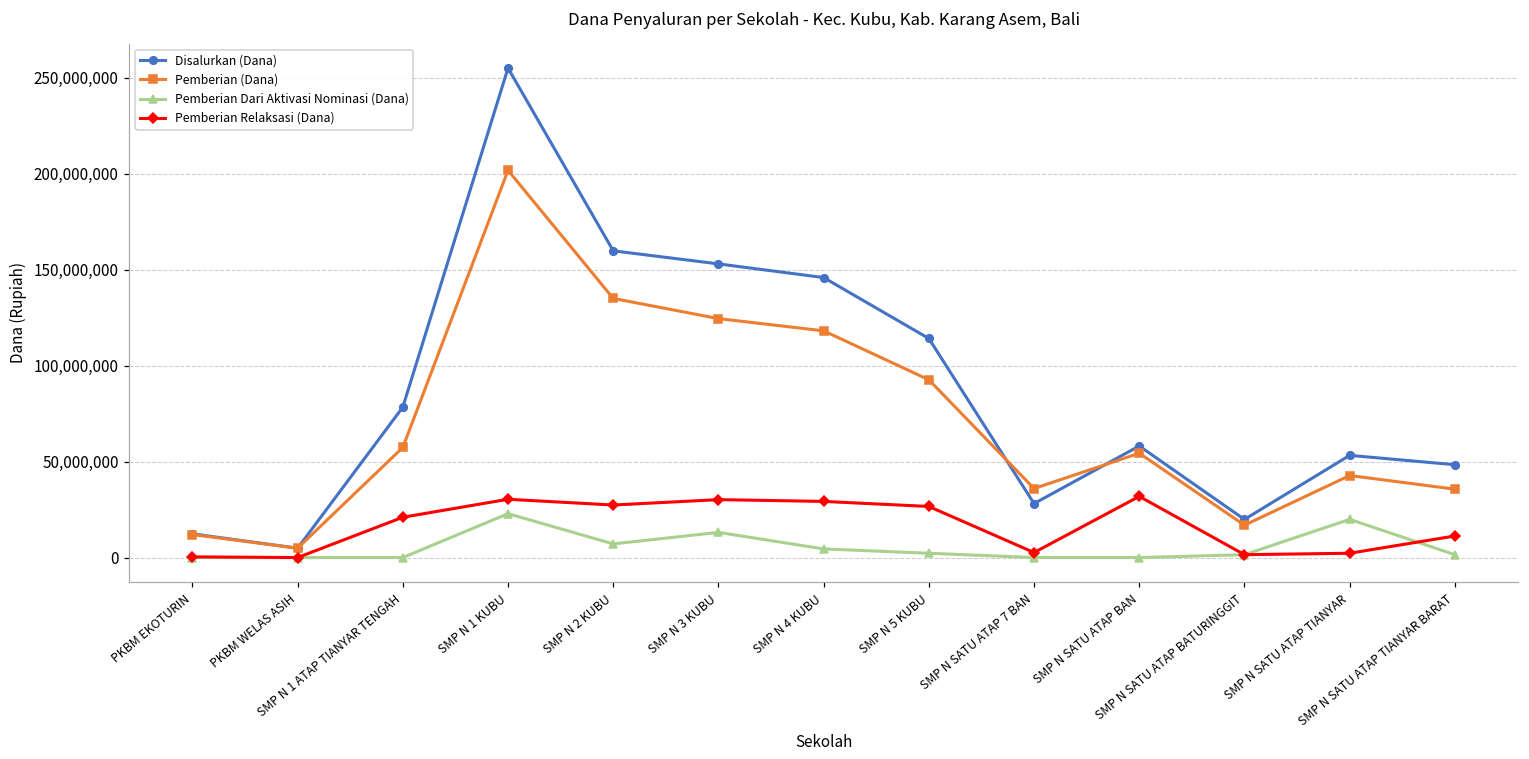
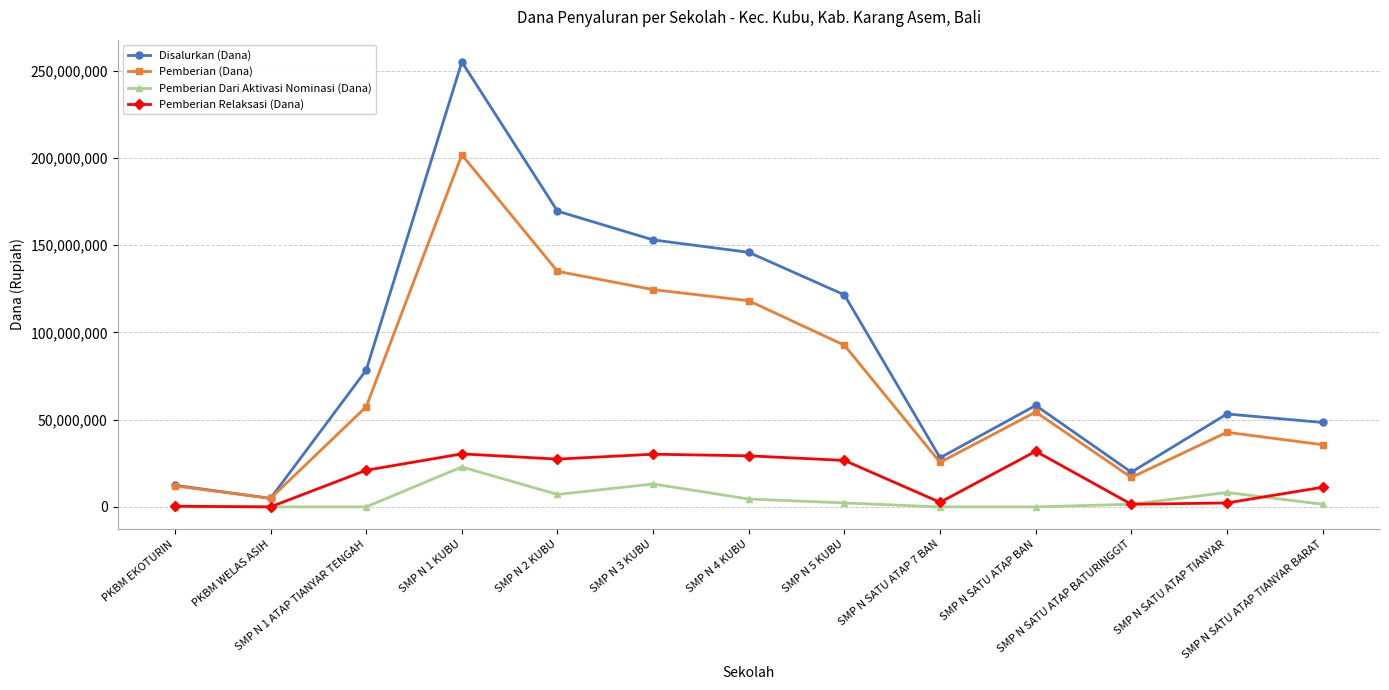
  {
    "Disalurkan (Dana)": {
      "SMP N 1 ATAP TIANYAR TENGAH": "78,000,000",
      "SMP N 1 KUBU": "255,000,000",
-     "SMP N 2 KUBU": "160,000,000",
+     "SMP N 2 KUBU": "170,000,000",
      "SMP N 3 KUBU": "153,000,000",
      "SMP N 4 KUBU": "146,000,000",
-     "SMP N 5 KUBU": "114,000,000",
+     "SMP N 5 KUBU": "122,000,000",
      "SMP N SATU ATAP 7 BAN": "28,000,000",
      "SMP N SATU ATAP BAN": "58,000,000",
      "SMP N SATU ATAP BATURINGGIT": "20,000,000",
      "SMP N SATU ATAP TIANYAR": "53,000,000",
      "SMP N SATU ATAP TIANYAR BARAT": "48,000,000"
    },
    "Pemberian (Dana)": {
      "SMP N 1 ATAP TIANYAR TENGAH": "57,000,000",
      "SMP N 1 KUBU": "202,000,000",
      "SMP N 2 KUBU": "135,000,000",
      "SMP N 3 KUBU": "125,000,000",
      "SMP N 4 KUBU": "118,000,000",
      "SMP N 5 KUBU": "93,000,000",
-     "SMP N SATU ATAP 7 BAN": "36,000,000",
+     "SMP N SATU ATAP 7 BAN": "26,000,000",
      "SMP N SATU ATAP BAN": "54,000,000",
      "SMP N SATU ATAP BATURINGGIT": "17,000,000",
      "SMP N SATU ATAP TIANYAR": "43,000,000",
      "SMP N SATU ATAP TIANYAR BARAT": "36,000,000"
    },
    "Pemberian Dari Aktivasi Nominasi (Dana)": {
      "SMP N 1 ATAP TIANYAR TENGAH": "0",
      "SMP N 1 KUBU": "23,000,000",
      "SMP N 2 KUBU": "7,000,000",
      "SMP N 3 KUBU": "13,000,000",
      "SMP N 4 KUBU": "5,000,000",
      "SMP N 5 KUBU": "2,000,000",
      "SMP N SATU ATAP 7 BAN": "0",
      "SMP N SATU ATAP BAN": "0",
-     "SMP N SATU ATAP TIANYAR": "20,000,000",
+     "SMP N SATU ATAP TIANYAR": "8,000,000",
      "SMP N SATU ATAP TIANYAR BARAT": "2,000,000"
    },
    "Pemberian Relaksasi (Dana)": {
      "SMP N 1 ATAP TIANYAR TENGAH": "21,000,000",
      "SMP N 1 KUBU": "30,000,000",
      "SMP N 2 KUBU": "27,000,000",
      "SMP N 3 KUBU": "30,000,000",
      "SMP N 4 KUBU": "29,000,000",
      "SMP N 5 KUBU": "27,000,000",
      "SMP N SATU ATAP 7 BAN": "3,000,000",
      "SMP N SATU ATAP BAN": "32,000,000",
      "SMP N SATU ATAP TIANYAR": "2,000,000",
      "SMP N SATU ATAP TIANYAR BARAT": "11,000,000"
    }
  }
